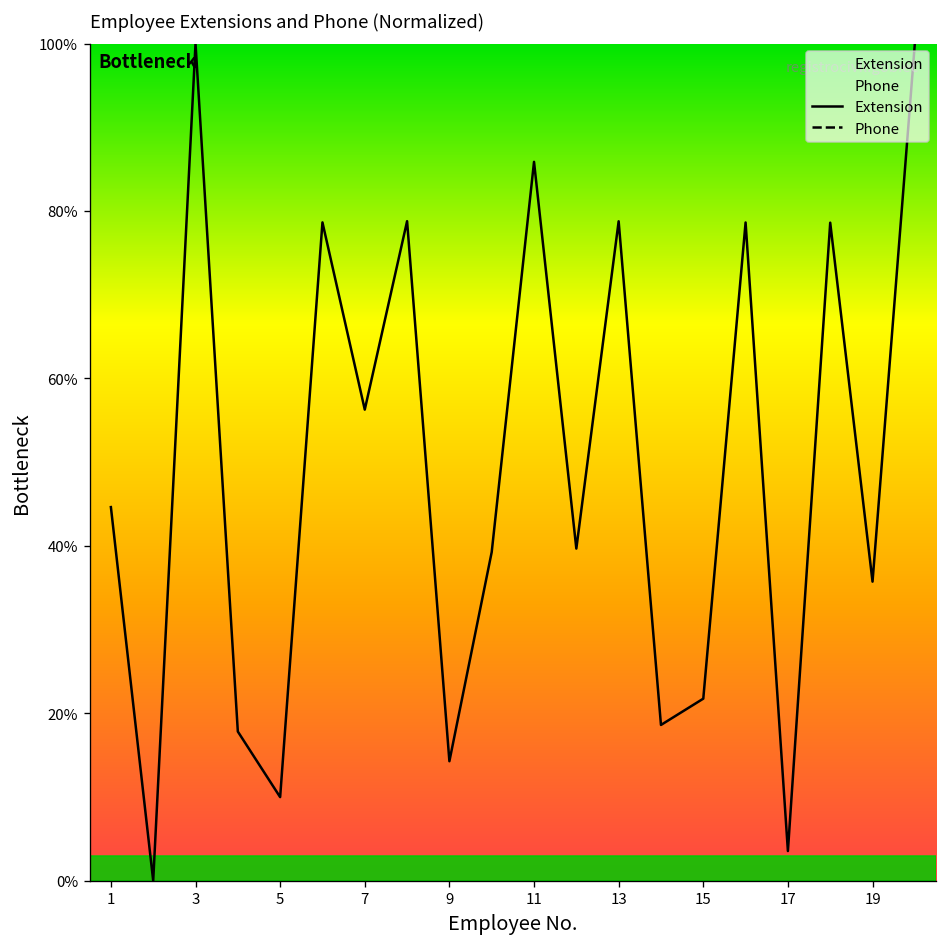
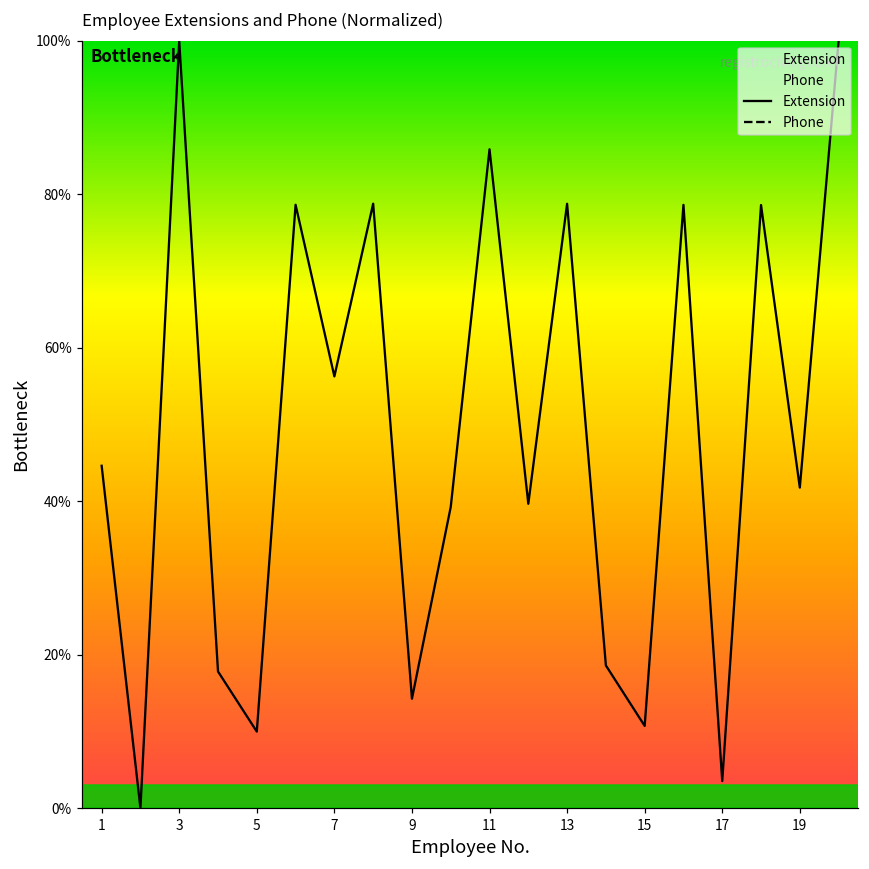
  {
    "1": "45%",
    "3": "100%",
    "5": "10%",
    "7": "56%",
    "9": "14%",
    "11": "86%",
    "13": "79%",
-   "15": "22%",
+   "15": "11%",
    "17": "4%",
-   "19": "36%"
+   "19": "42%"
  }
